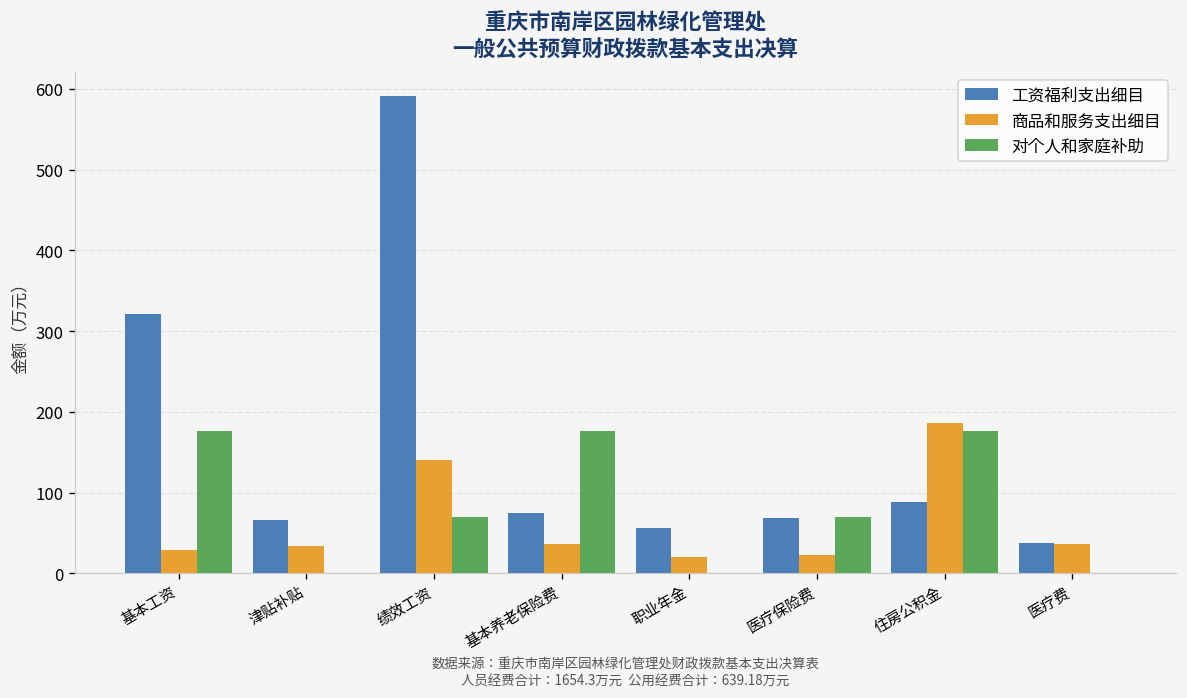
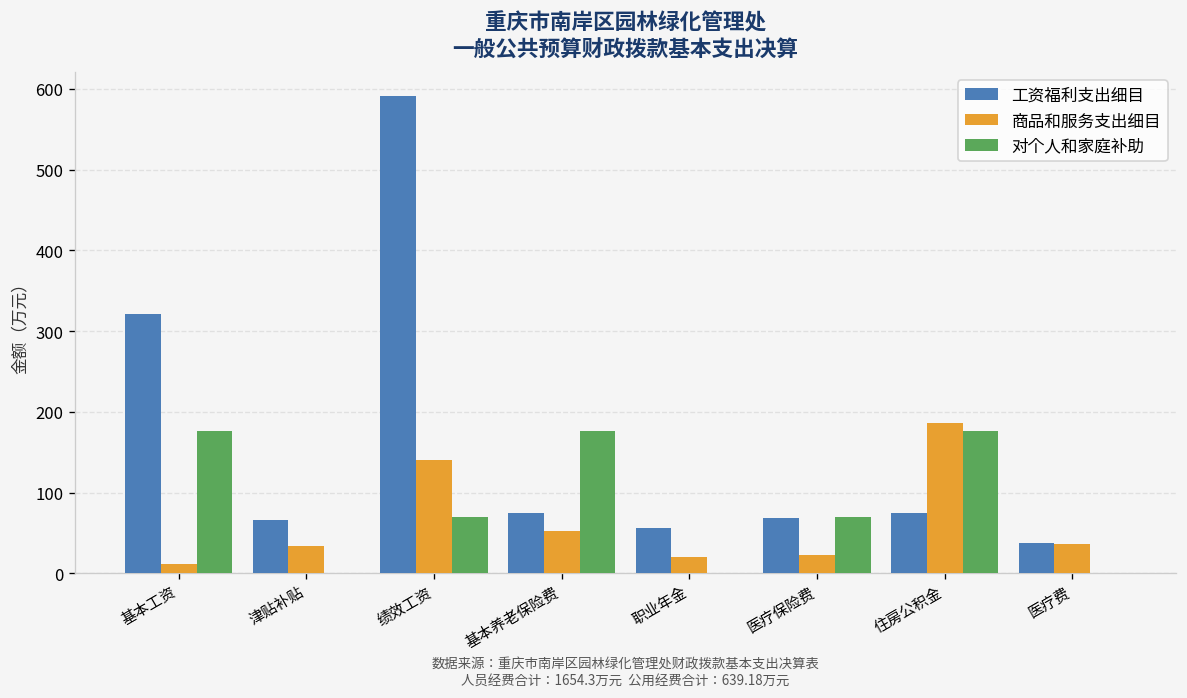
  {
    "工资福利支出细目": {
      "基本工资": 320,
      "津贴补贴": 70,
      "绩效工资": 590,
      "基本养老保险费": 80,
      "职业年金": 60,
      "医疗保险费": 70,
-     "住房公积金": 90,
+     "住房公积金": 80,
      "医疗费": 40
    },
    "商品和服务支出细目": {
-     "基本工资": 30,
+     "基本工资": 10,
      "津贴补贴": 30,
      "绩效工资": 140,
-     "基本养老保险费": 40,
+     "基本养老保险费": 50,
      "职业年金": 20,
      "医疗保险费": 20,
      "住房公积金": 190,
      "医疗费": 40
    },
    "对个人和家庭补助": {
      "基本工资": 180,
      "绩效工资": 70,
      "基本养老保险费": 180,
      "医疗保险费": 70,
      "住房公积金": 180
    }
  }
